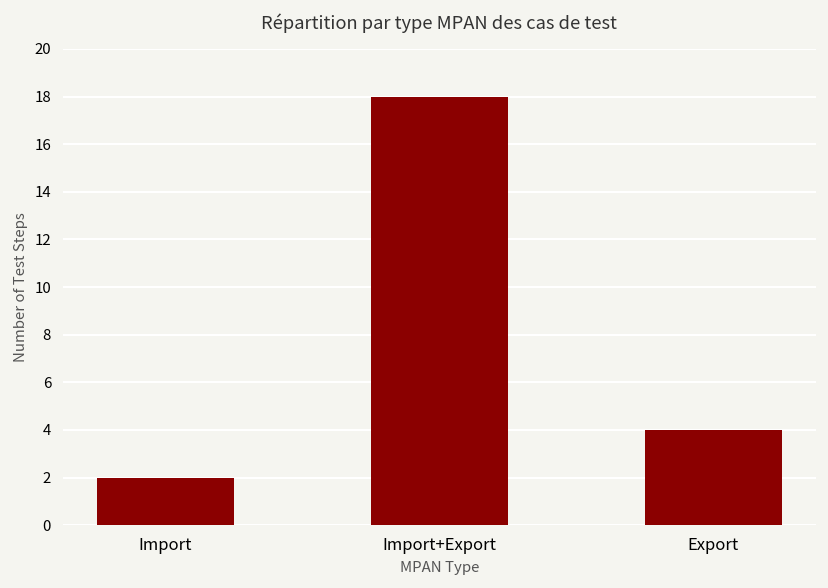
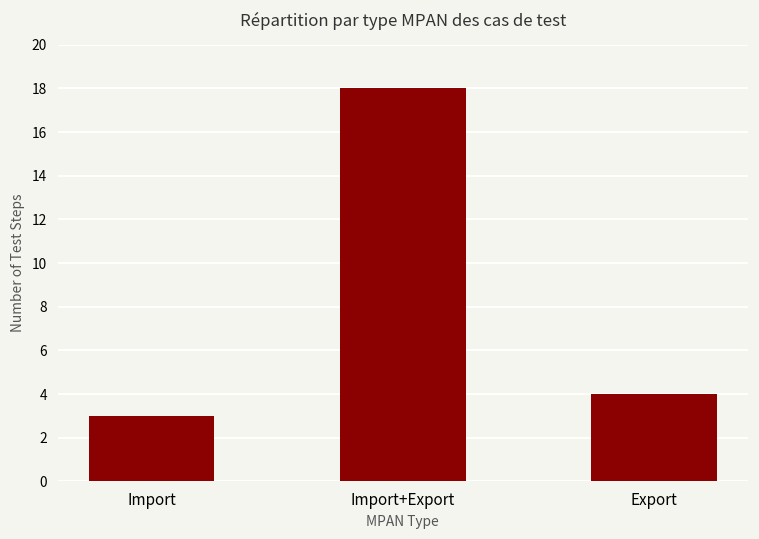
  {
-   "Import": 2,
+   "Import": 3,
    "Import+Export": 18,
    "Export": 4
  }
